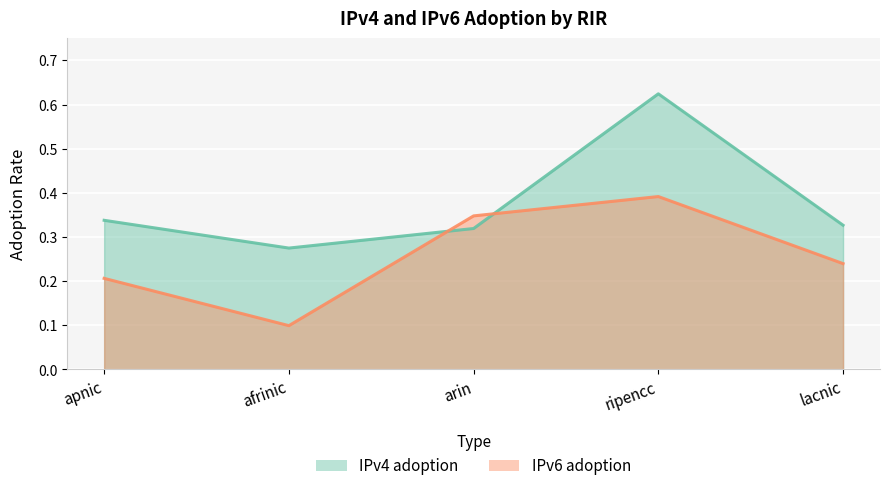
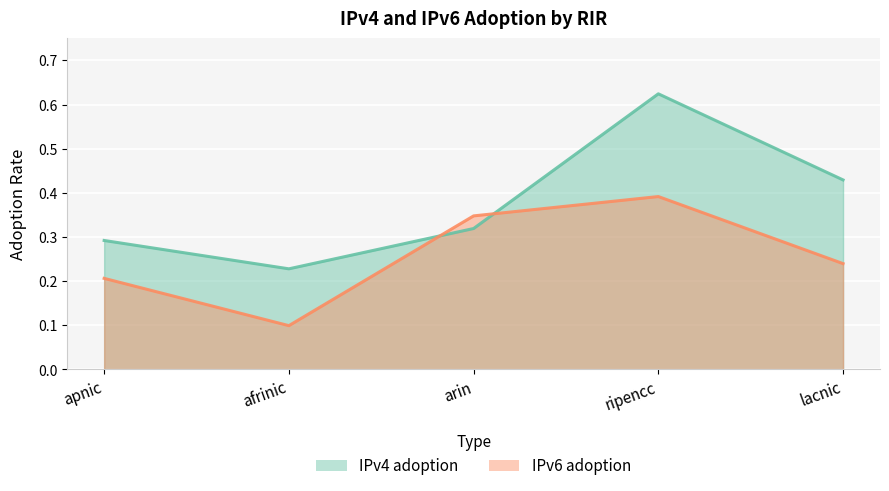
  {
    "IPv4 adoption": {
-     "apnic": 0.34,
-     "afrinic": 0.27,
+     "apnic": 0.29,
+     "afrinic": 0.23,
      "arin": 0.32,
      "ripencc": 0.62,
-     "lacnic": 0.33
+     "lacnic": 0.43
    },
    "IPv6 adoption": {
      "apnic": 0.21,
      "afrinic": 0.10,
      "arin": 0.35,
      "ripencc": 0.39,
      "lacnic": 0.24
    }
  }
